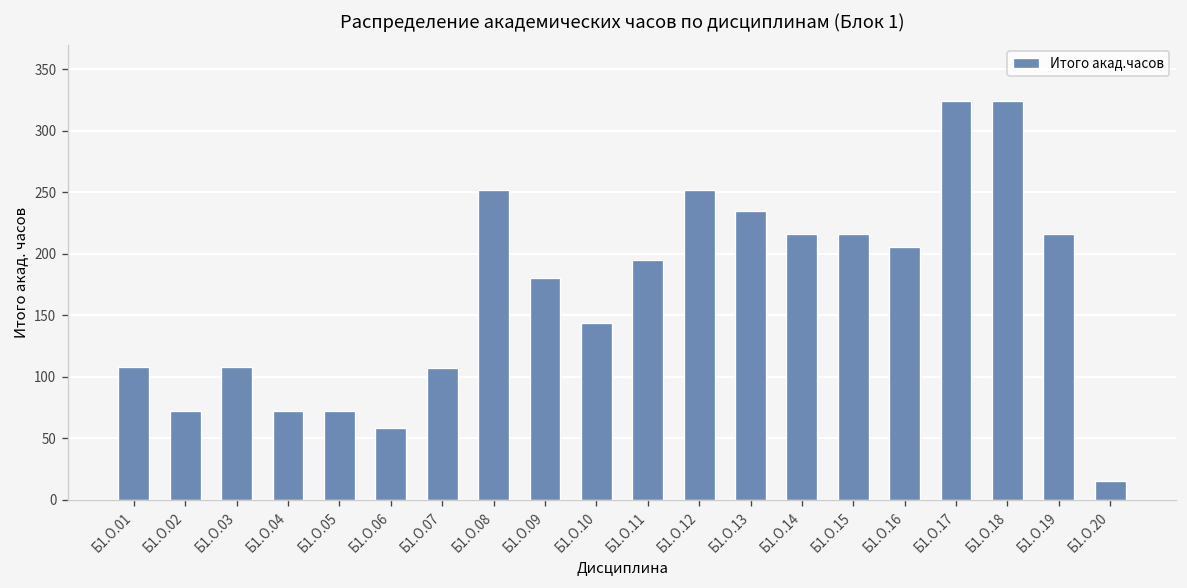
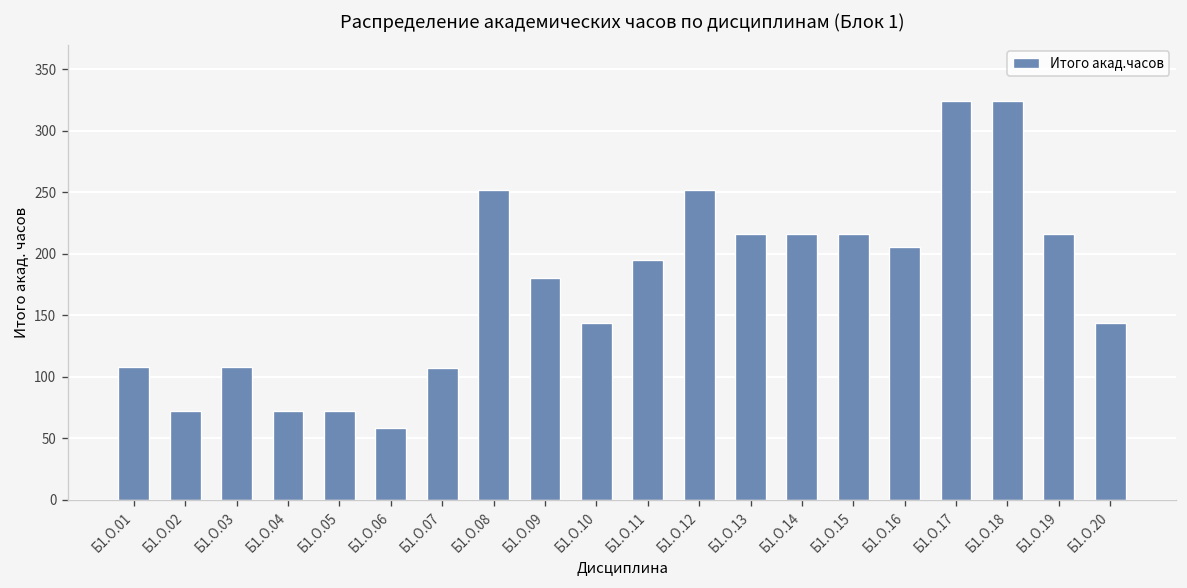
  {
    "Б1.О.01": 108,
    "Б1.О.02": 72,
    "Б1.О.03": 108,
    "Б1.О.04": 72,
    "Б1.О.05": 72,
    "Б1.О.06": 58,
    "Б1.О.07": 107,
    "Б1.О.08": 252,
    "Б1.О.09": 180,
    "Б1.О.10": 144,
    "Б1.О.11": 195,
    "Б1.О.12": 252,
-   "Б1.О.13": 235,
+   "Б1.О.13": 216,
    "Б1.О.14": 216,
    "Б1.О.15": 216,
    "Б1.О.16": 205,
    "Б1.О.17": 324,
    "Б1.О.18": 324,
    "Б1.О.19": 216,
-   "Б1.О.20": 15
+   "Б1.О.20": 144
  }
